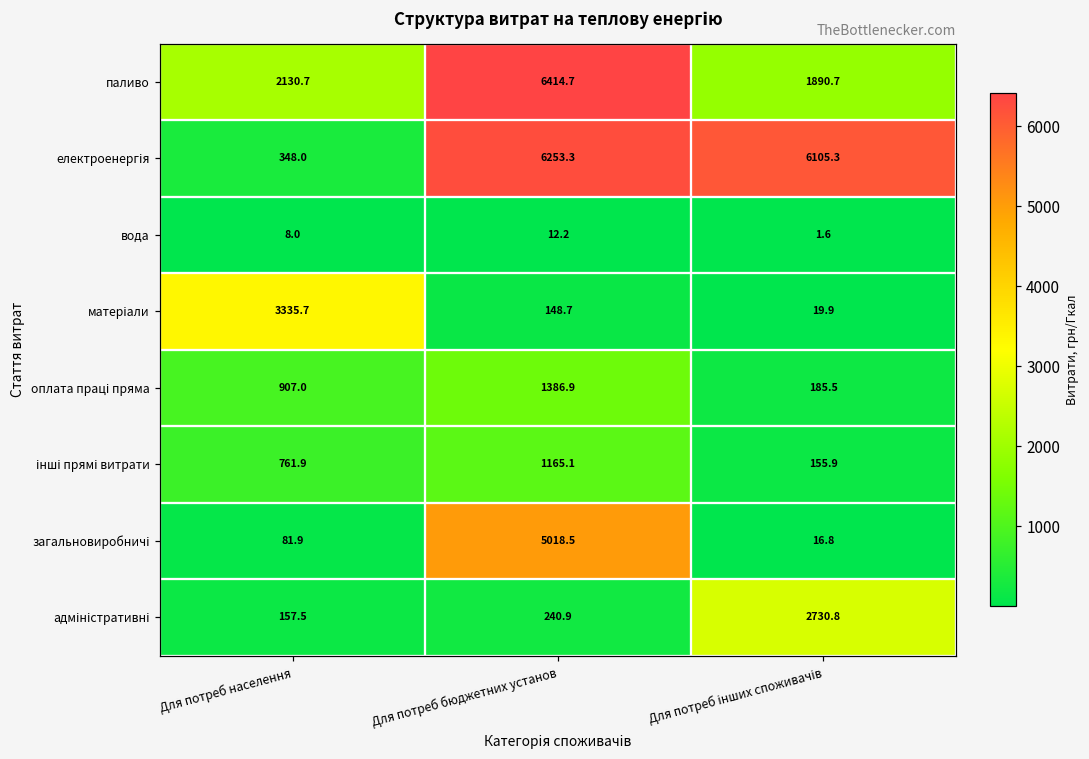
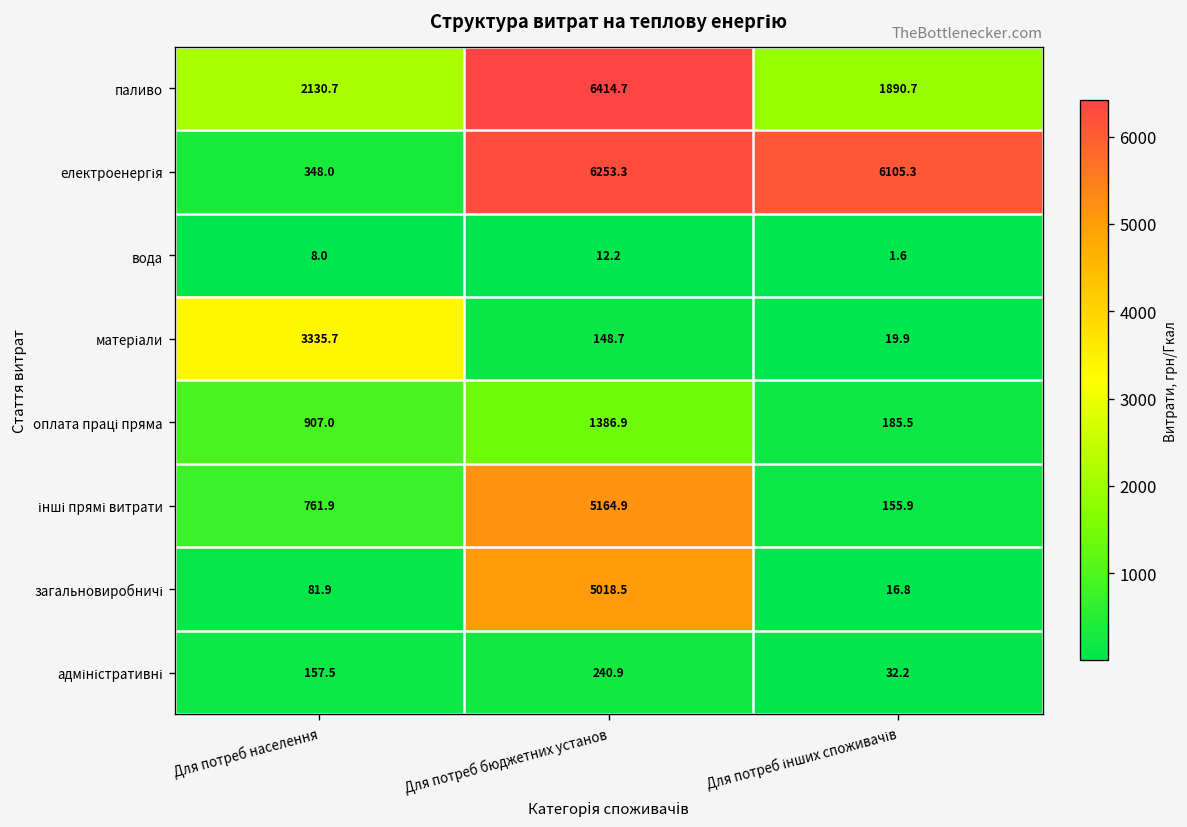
  {
    "паливо": {
      "Для потреб населення": 2130.7,
      "Для потреб бюджетних установ": 6414.7,
      "Для потреб інших споживачів": 1890.7
    },
    "електроенергія": {
      "Для потреб населення": 348.0,
      "Для потреб бюджетних установ": 6253.3,
      "Для потреб інших споживачів": 6105.3
    },
    "вода": {
      "Для потреб населення": 8.0,
      "Для потреб бюджетних установ": 12.2,
      "Для потреб інших споживачів": 1.6
    },
    "матеріали": {
      "Для потреб населення": 3335.7,
      "Для потреб бюджетних установ": 148.7,
      "Для потреб інших споживачів": 19.9
    },
    "оплата праці пряма": {
      "Для потреб населення": 907.0,
      "Для потреб бюджетних установ": 1386.9,
      "Для потреб інших споживачів": 185.5
    },
    "інші прямі витрати": {
      "Для потреб населення": 761.9,
-     "Для потреб бюджетних установ": 1165.1,
+     "Для потреб бюджетних установ": 5164.9,
      "Для потреб інших споживачів": 155.9
    },
    "загальновиробничі": {
      "Для потреб населення": 81.9,
      "Для потреб бюджетних установ": 5018.5,
      "Для потреб інших споживачів": 16.8
    },
    "адміністративні": {
      "Для потреб населення": 157.5,
      "Для потреб бюджетних установ": 240.9,
-     "Для потреб інших споживачів": 2730.8
+     "Для потреб інших споживачів": 32.2
    }
  }
